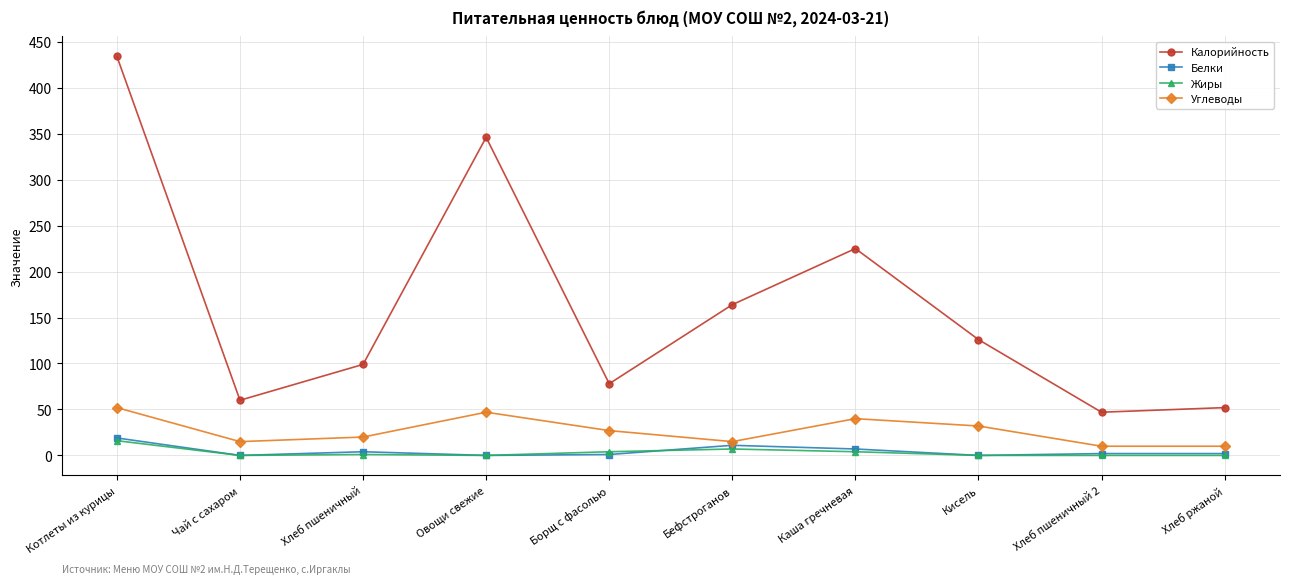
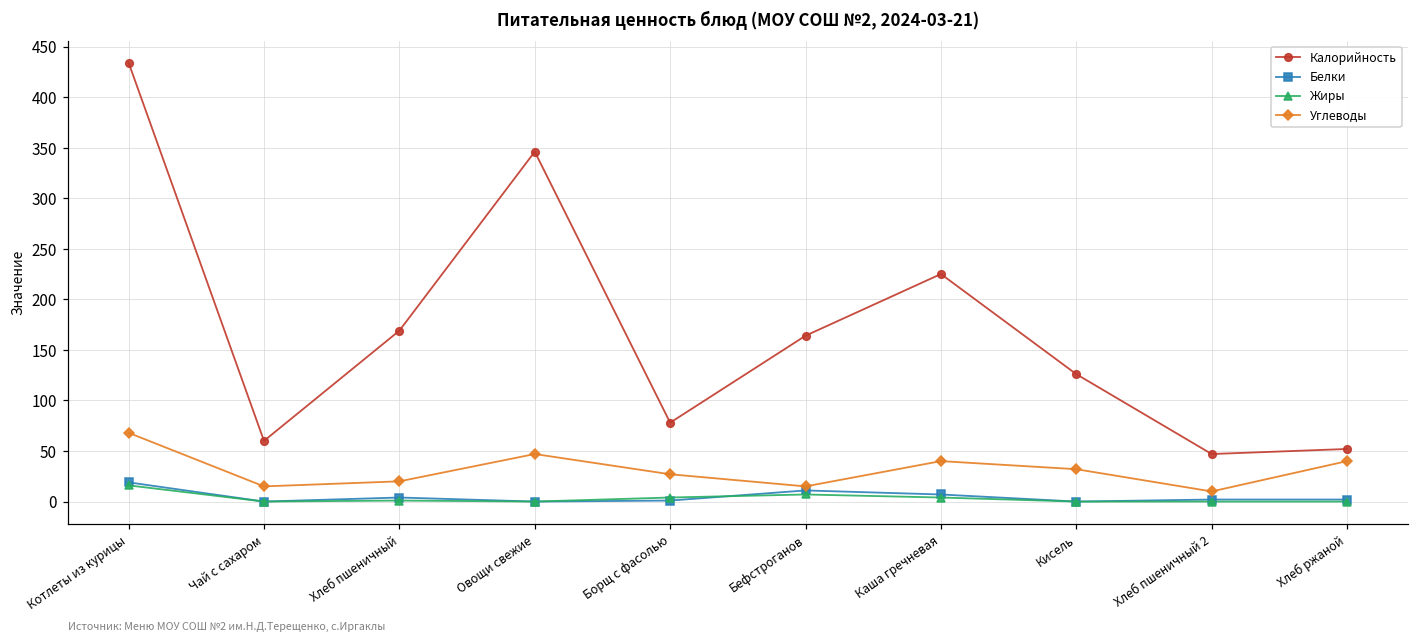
  {
    "Калорийность": {
      "Котлеты из курицы": 430,
      "Чай с сахаром": 60,
-     "Хлеб пшеничный": 100,
+     "Хлеб пшеничный": 170,
      "Овощи свежие": 350,
      "Борщ с фасолью": 80,
      "Бефстроганов": 160,
      "Каша гречневая": 230,
      "Кисель": 130,
      "Хлеб пшеничный 2": 50,
      "Хлеб ржаной": 50
    },
    "Белки": {
      "Котлеты из курицы": 20,
      "Хлеб пшеничный": 0,
      "Борщ с фасолью": 0,
      "Бефстроганов": 10,
      "Каша гречневая": 10
    },
    "Жиры": {
      "Котлеты из курицы": 20,
      "Хлеб пшеничный": 0,
      "Борщ с фасолью": 0,
      "Бефстроганов": 10,
      "Каша гречневая": 0
    },
    "Углеводы": {
-     "Котлеты из курицы": 50,
+     "Котлеты из курицы": 70,
      "Чай с сахаром": 20,
      "Хлеб пшеничный": 20,
      "Овощи свежие": 50,
      "Борщ с фасолью": 30,
      "Бефстроганов": 20,
      "Каша гречневая": 40,
      "Кисель": 30,
      "Хлеб пшеничный 2": 10,
-     "Хлеб ржаной": 10
+     "Хлеб ржаной": 40
    }
  }
